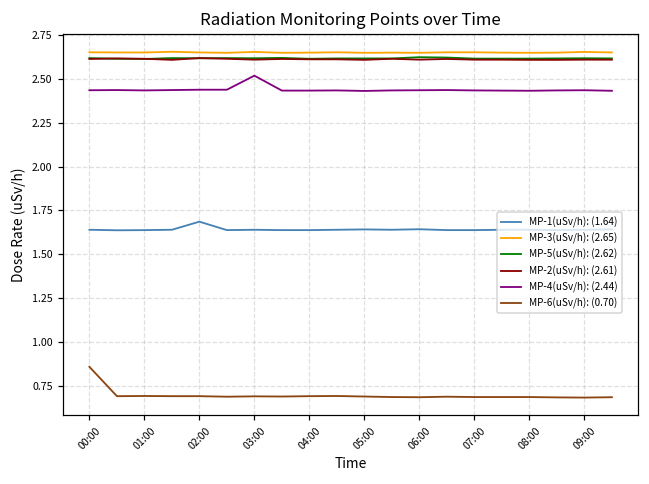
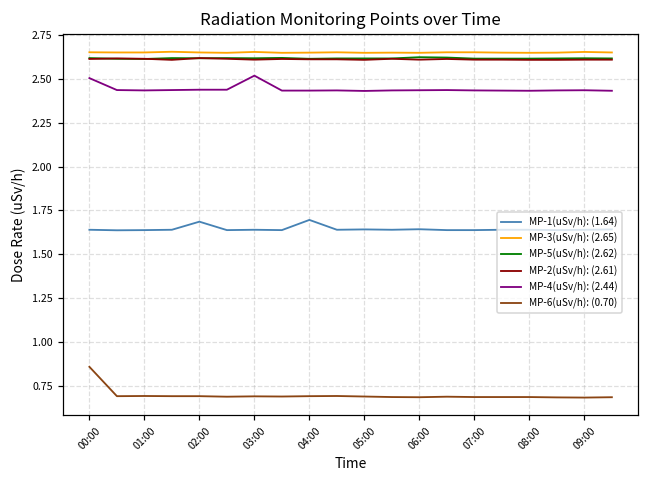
  {
    "MP-1(uSv/h): (1.64)": {
      "00:00": 1.64,
      "01:00": 1.64,
      "02:00": 1.69,
      "03:00": 1.64,
-     "04:00": 1.64,
+     "04:00": 1.70,
      "05:00": 1.64,
      "06:00": 1.64,
      "07:00": 1.64
    },
    "MP-3(uSv/h): (2.65)": {
      "00:00": 2.65,
      "01:00": 2.65,
      "02:00": 2.65,
      "03:00": 2.65,
      "04:00": 2.65,
      "05:00": 2.65,
      "06:00": 2.65,
      "07:00": 2.65,
      "08:00": 2.65,
      "09:00": 2.65
    },
    "MP-4(uSv/h): (2.44)": {
-     "00:00": 2.43,
+     "00:00": 2.50,
      "01:00": 2.43,
      "02:00": 2.44,
      "03:00": 2.52,
      "04:00": 2.43,
      "05:00": 2.43,
      "06:00": 2.43,
      "07:00": 2.43,
      "08:00": 2.43,
      "09:00": 2.43
    },
    "MP-6(uSv/h): (0.70)": {
      "00:00": 0.86,
      "01:00": 0.69,
      "02:00": 0.69,
      "03:00": 0.69,
      "04:00": 0.69,
      "05:00": 0.69,
      "06:00": 0.69,
      "07:00": 0.69,
      "08:00": 0.69,
      "09:00": 0.69
    }
  }
